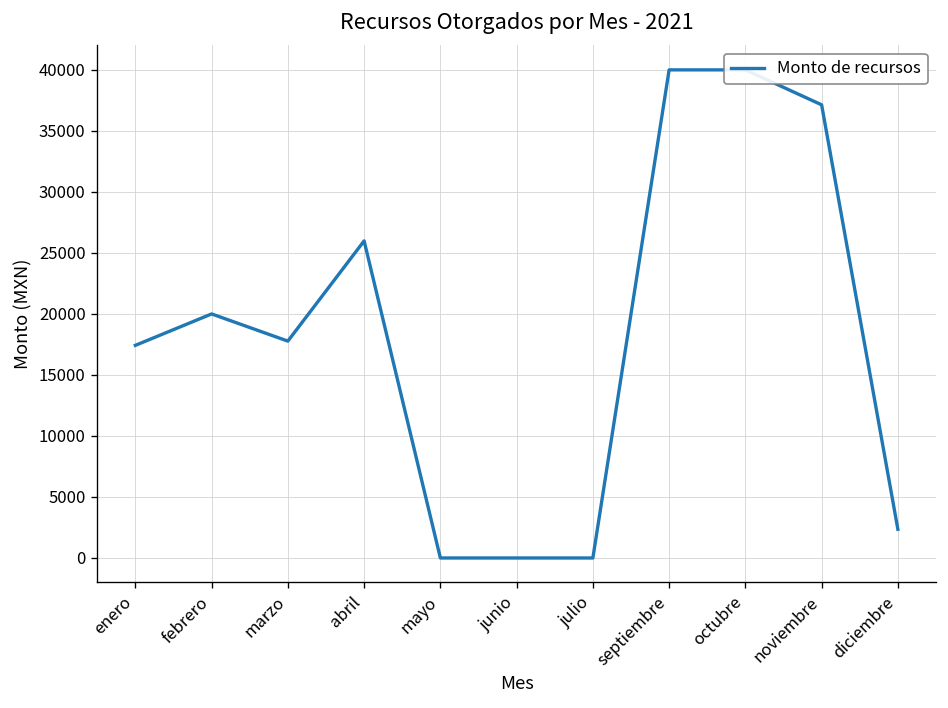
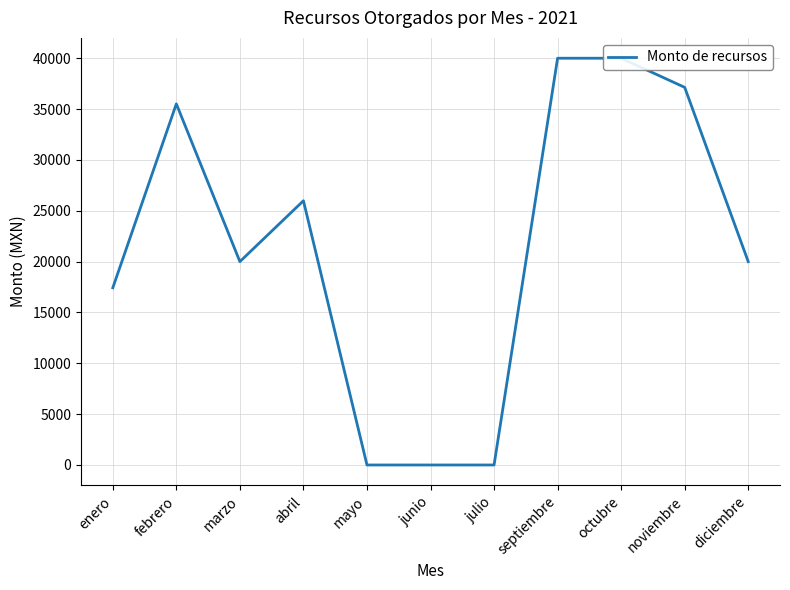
  {
    "enero": 17400,
-   "febrero": 20000,
-   "marzo": 17800,
+   "febrero": 35500,
+   "marzo": 20000,
    "abril": 26000,
    "mayo": 0,
    "junio": 0,
    "julio": 0,
    "septiembre": 40000,
    "noviembre": 37100,
-   "diciembre": 2400
+   "diciembre": 20000
  }
